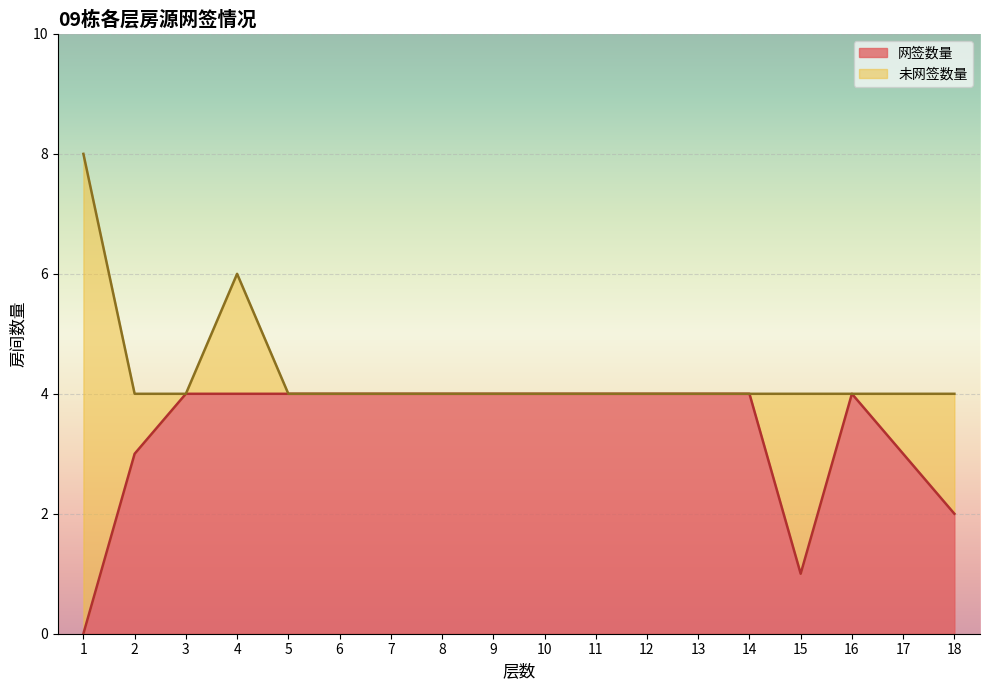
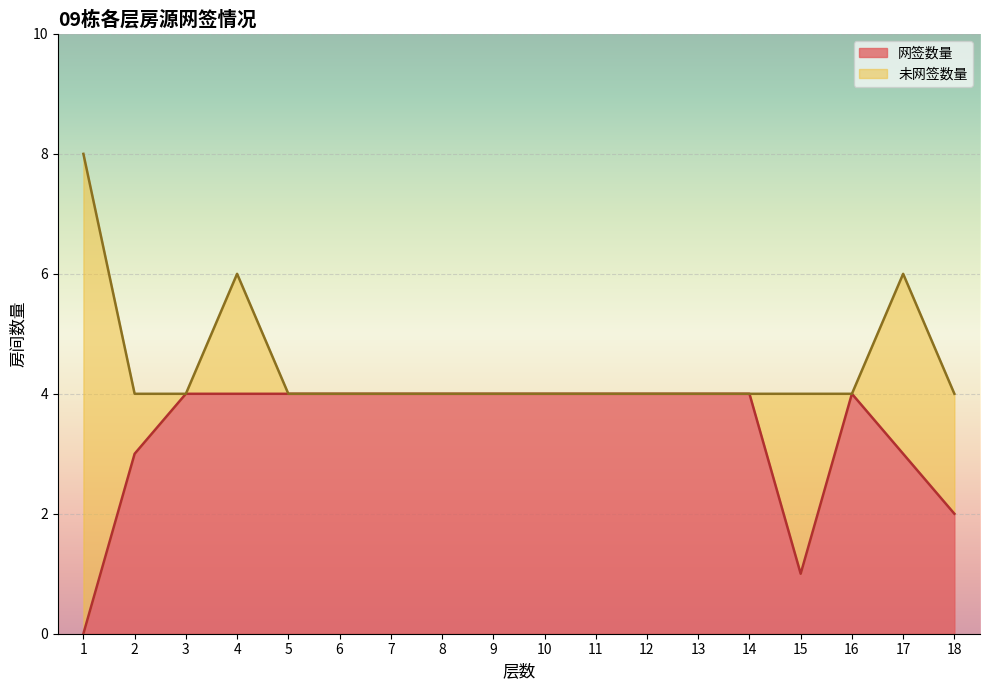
  {
    "网签数量": {
      "1": 0,
      "2": 3,
      "4": 4,
      "15": 1,
      "17": 3,
      "18": 2
    },
    "未网签数量": {
      "1": 8,
      "2": 4,
      "4": 6,
      "15": 4,
-     "17": 4,
+     "17": 6,
      "18": 4
    }
  }
